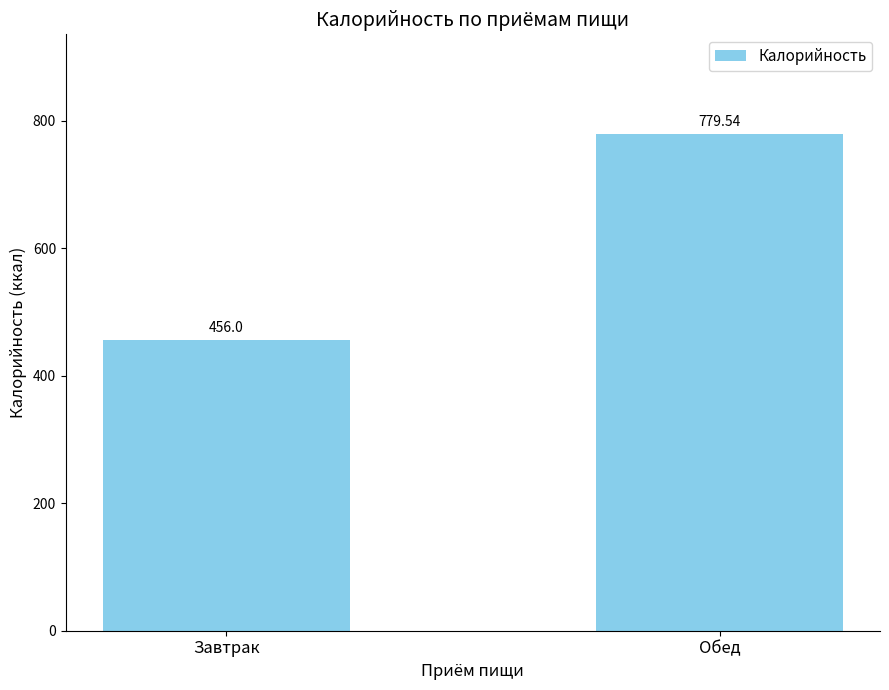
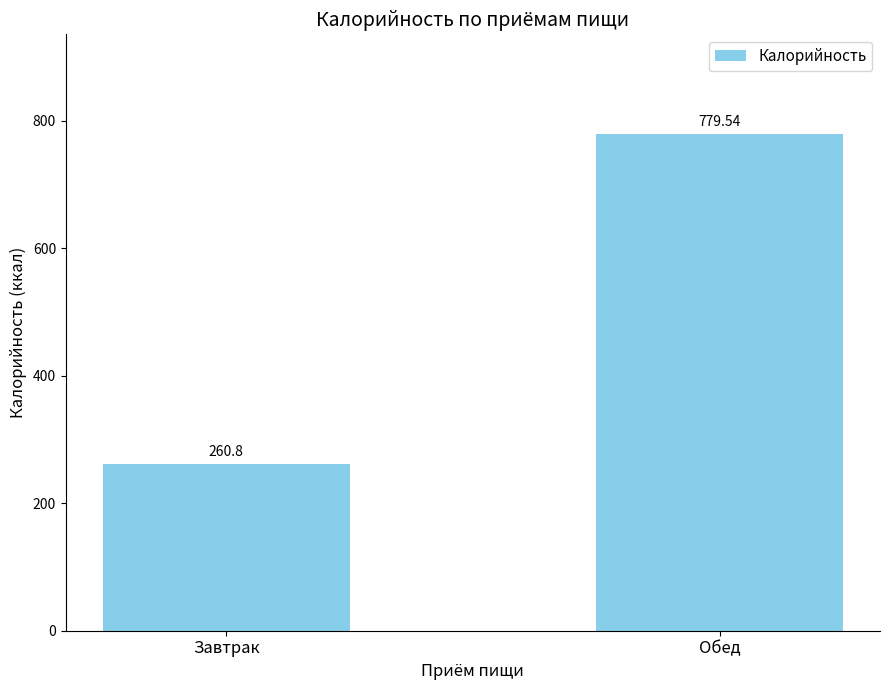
  {
-   "Завтрак": 456.0,
+   "Завтрак": 260.8,
    "Обед": 779.54
  }
